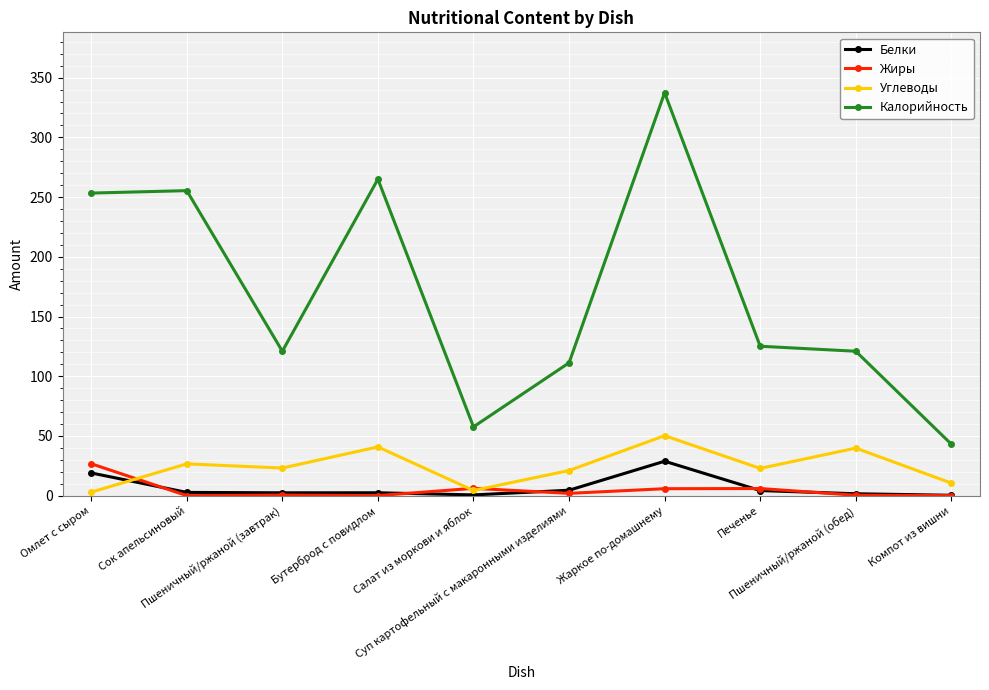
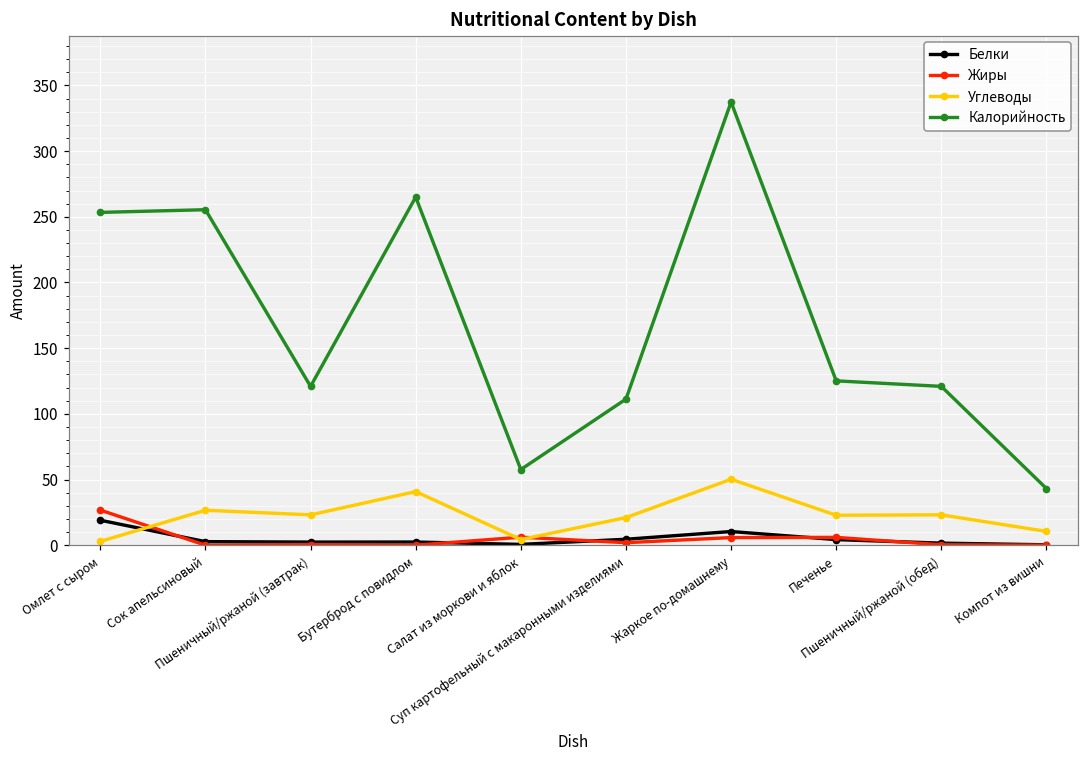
  {
    "Белки": {
      "Омлет с сыром": 19,
      "Сок апельсиновый": 3,
      "Бутерброд с повидлом": 2,
      "Салат из моркови и яблок": 1,
      "Суп картофельный с макаронными изделиями": 5,
-     "Жаркое по-домашнему": 29
+     "Жаркое по-домашнему": 10
    },
    "Жиры": {
      "Омлет с сыром": 27,
      "Сок апельсиновый": 0,
      "Бутерброд с повидлом": 0,
      "Суп картофельный с макаронными изделиями": 2,
      "Жаркое по-домашнему": 6
    },
    "Углеводы": {
      "Омлет с сыром": 3,
      "Сок апельсиновый": 27,
      "Пшеничный/ржаной (завтрак)": 23,
      "Бутерброд с повидлом": 41,
      "Суп картофельный с макаронными изделиями": 21,
      "Жаркое по-домашнему": 50,
      "Печенье": 23,
-     "Пшеничный/ржаной (обед)": 40,
+     "Пшеничный/ржаной (обед)": 23,
      "Компот из вишни": 11
    },
    "Калорийность": {
      "Омлет с сыром": 253,
      "Сок апельсиновый": 255,
      "Пшеничный/ржаной (завтрак)": 121,
      "Бутерброд с повидлом": 265,
      "Салат из моркови и яблок": 58,
      "Суп картофельный с макаронными изделиями": 111,
      "Жаркое по-домашнему": 337,
      "Печенье": 125,
      "Пшеничный/ржаной (обед)": 121,
      "Компот из вишни": 43
    }
  }
